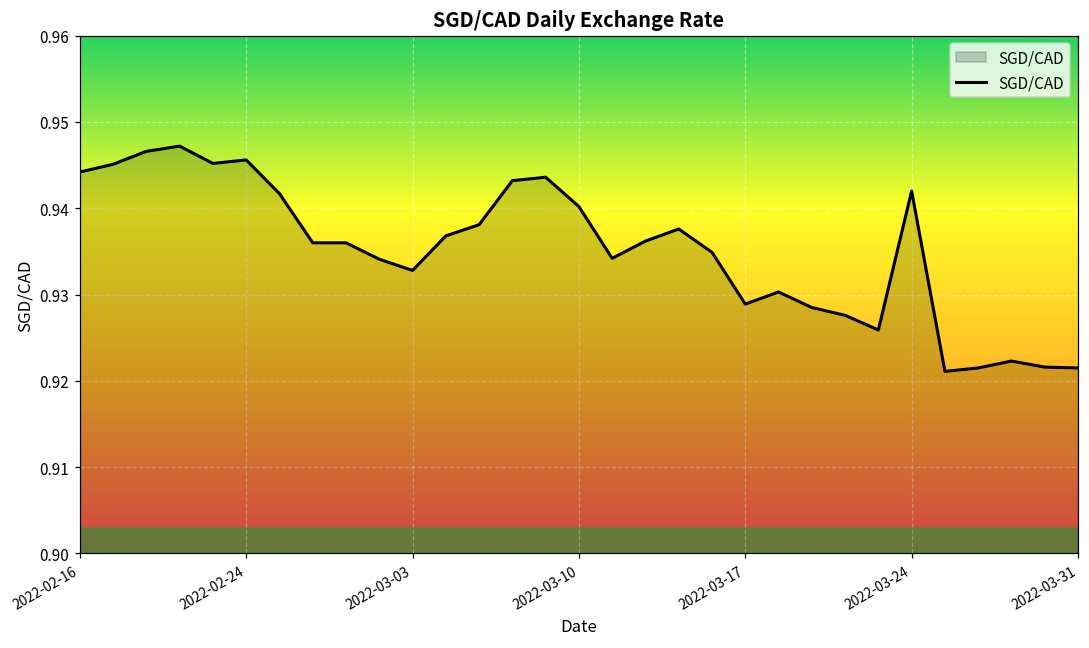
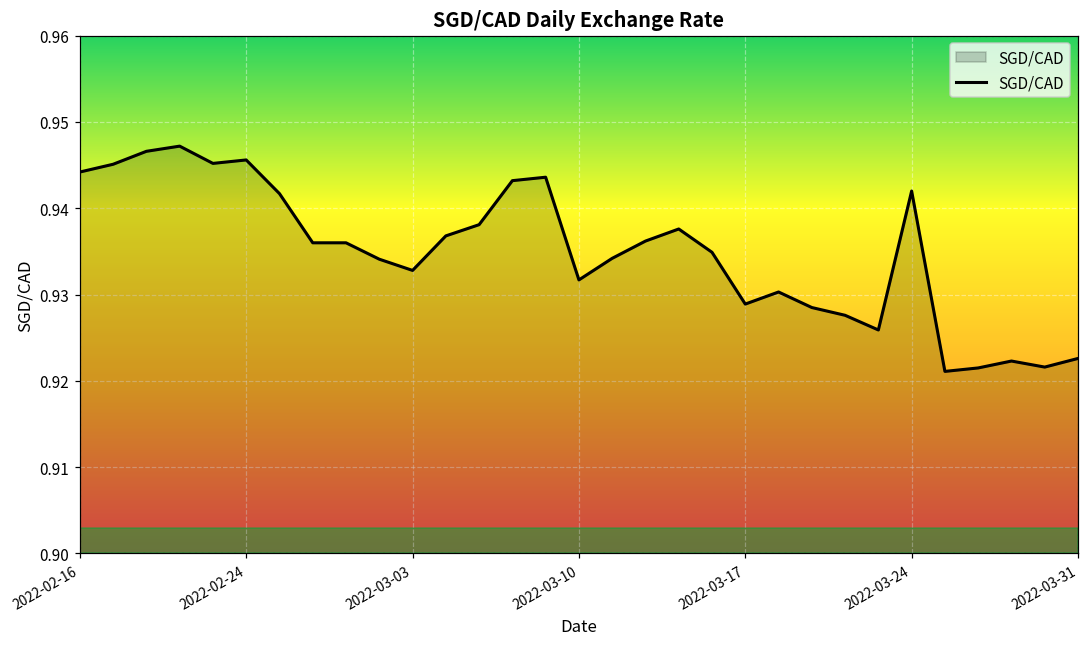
  {
    "2022-02-16": 0.944,
    "2022-02-24": 0.946,
    "2022-03-03": 0.933,
-   "2022-03-10": 0.940,
+   "2022-03-10": 0.932,
    "2022-03-17": 0.929,
    "2022-03-24": 0.942,
-   "2022-03-31": 0.922
+   "2022-03-31": 0.923
  }
